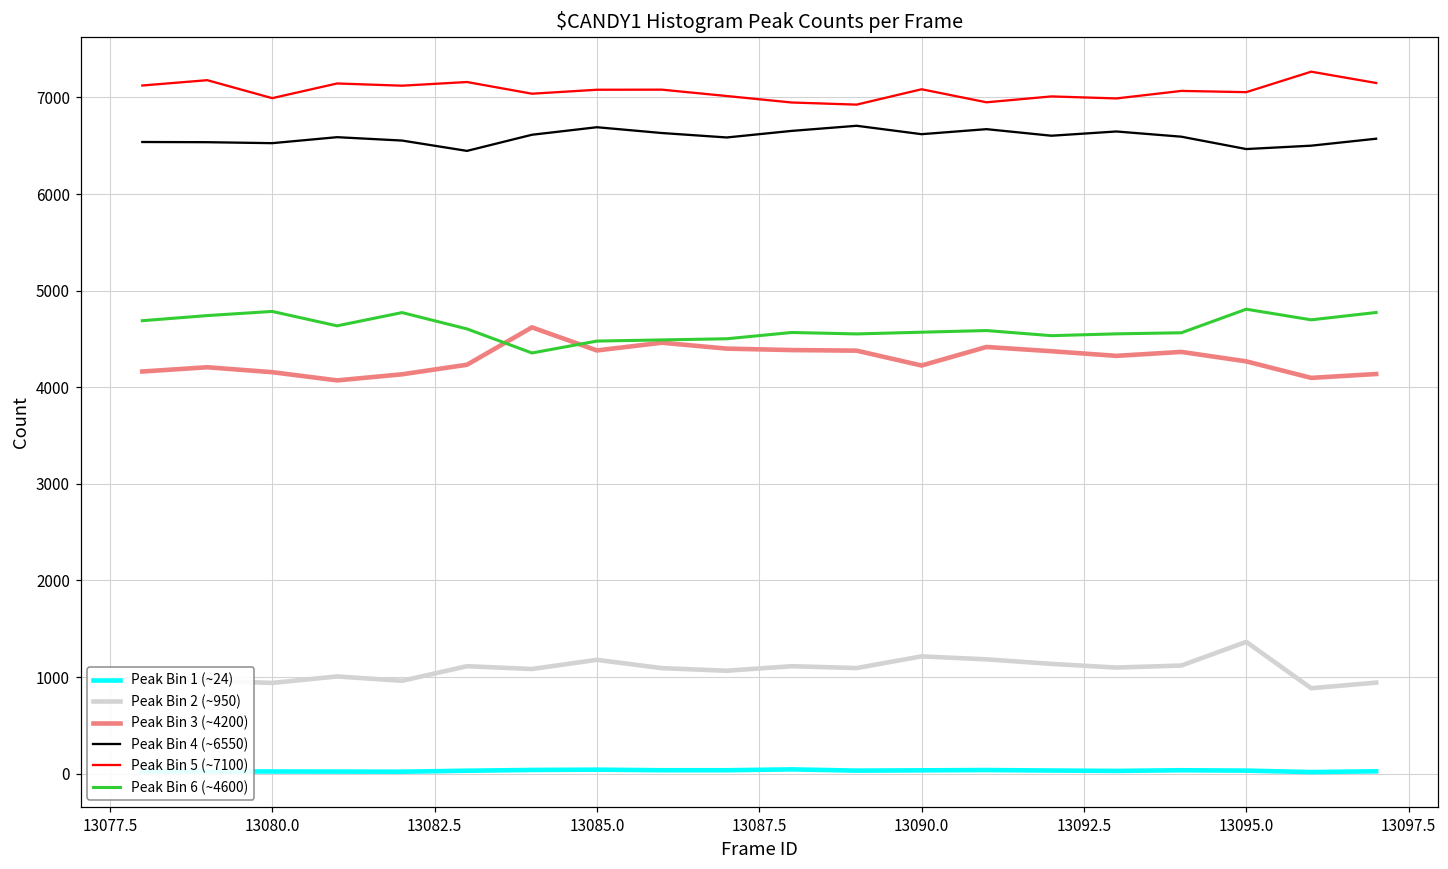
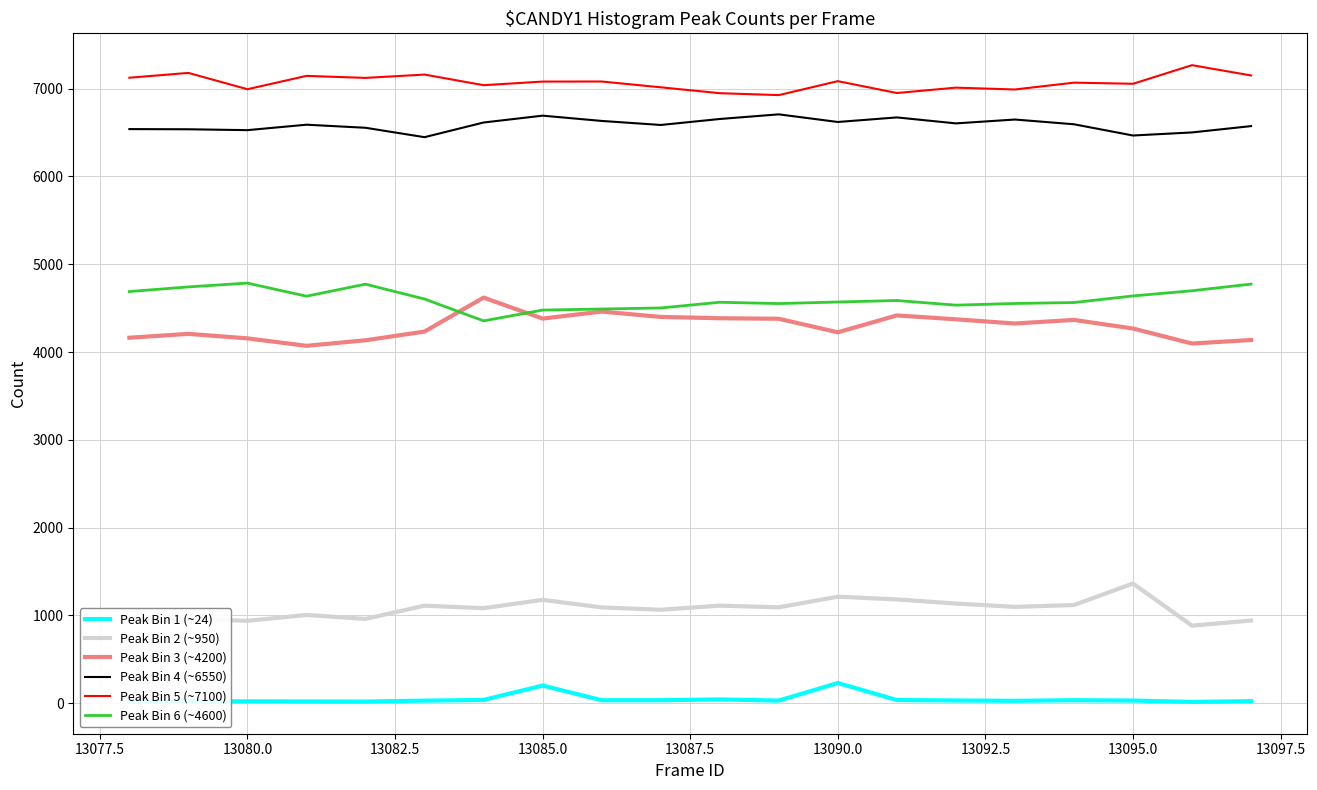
  {
    "Peak Bin 1 (~24)": {
      "13080.0": 0,
-     "13085.0": 0,
-     "13090.0": 0,
+     "13085.0": 200,
+     "13090.0": 200,
      "13095.0": 0
    },
    "Peak Bin 2 (~950)": {
      "13080.0": 900,
      "13085.0": 1200,
      "13090.0": 1200,
      "13095.0": 1400
    },
    "Peak Bin 3 (~4200)": {
      "13080.0": 4200,
      "13085.0": 4400,
      "13090.0": 4200,
      "13095.0": 4300
    },
    "Peak Bin 4 (~6550)": {
      "13080.0": 6500,
      "13085.0": 6700,
      "13090.0": 6600,
      "13095.0": 6500
    },
    "Peak Bin 5 (~7100)": {
      "13080.0": 7000,
      "13085.0": 7100,
      "13090.0": 7100,
      "13095.0": 7100
    },
    "Peak Bin 6 (~4600)": {
      "13080.0": 4800,
      "13085.0": 4500,
      "13090.0": 4600,
-     "13095.0": 4800
+     "13095.0": 4600
    }
  }
